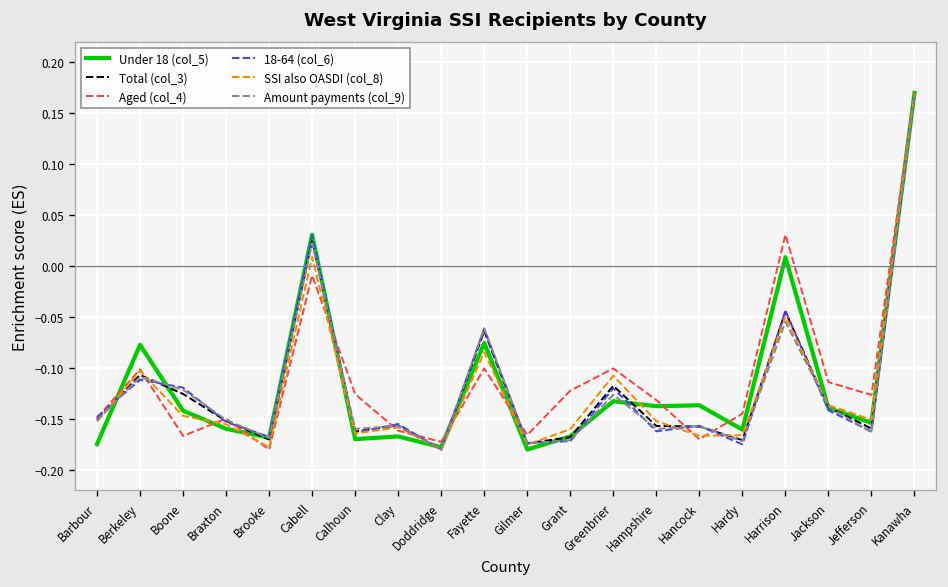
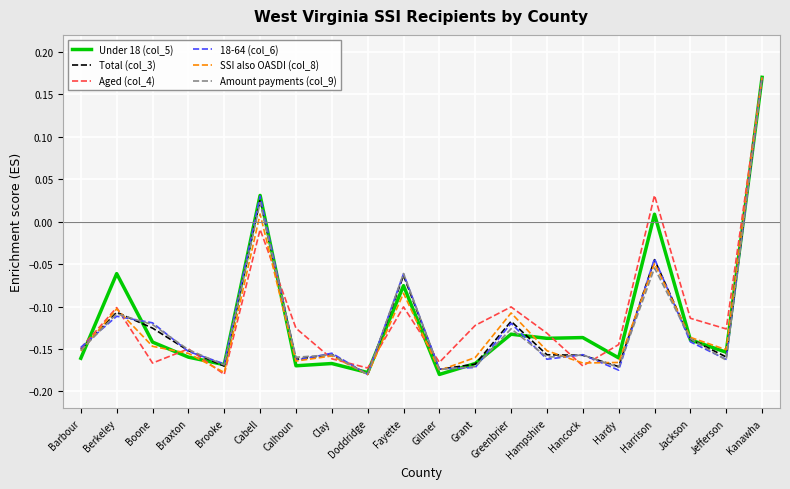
  {
    "Under 18 (col_5)": {
-     "Barbour": -0.17,
-     "Berkeley": -0.08,
+     "Barbour": -0.16,
+     "Berkeley": -0.06,
      "Boone": -0.14,
      "Braxton": -0.16,
      "Calhoun": -0.17,
      "Clay": -0.17,
      "Fayette": -0.08,
      "Gilmer": -0.18,
      "Greenbrier": -0.13,
      "Hampshire": -0.14,
      "Hancock": -0.14,
      "Hardy": -0.16,
      "Harrison": 0.01
    },
    "Total (col_3)": {
      "Boone": -0.13,
      "Cabell": 0.03
    },
    "Aged (col_4)": {
      "Boone": -0.17,
      "Cabell": -0.01,
      "Calhoun": -0.13,
      "Clay": -0.16,
      "Doddridge": -0.17,
      "Fayette": -0.10,
      "Gilmer": -0.17,
      "Grant": -0.12,
      "Greenbrier": -0.10,
      "Hampshire": -0.13,
      "Hancock": -0.17,
      "Hardy": -0.14,
      "Harrison": 0.03,
      "Jackson": -0.11,
      "Jefferson": -0.13
    },
    "18-64 (col_6)": {
      "Hardy": -0.17
    },
    "SSI also OASDI (col_8)": {
      "Boone": -0.15,
      "Cabell": 0.01,
      "Fayette": -0.08,
      "Grant": -0.16,
      "Greenbrier": -0.11,
      "Hampshire": -0.15,
      "Hancock": -0.17,
      "Hardy": -0.17,
      "Harrison": -0.05
    },
    "Amount payments (col_9)": {
      "Cabell": 0.02,
      "Greenbrier": -0.13,
      "Harrison": -0.05
    }
  }
